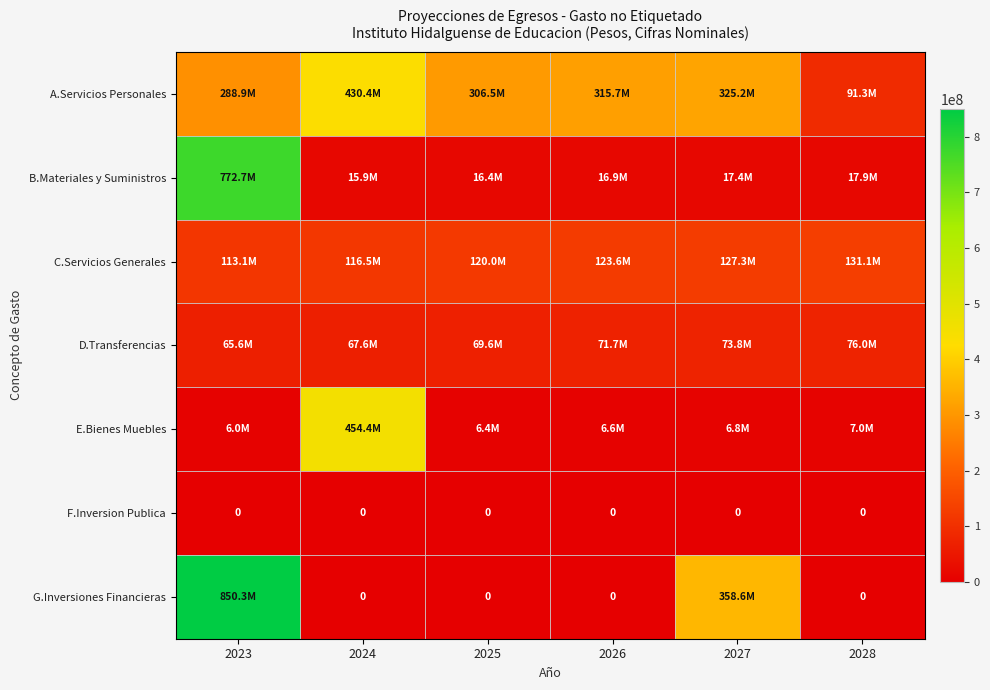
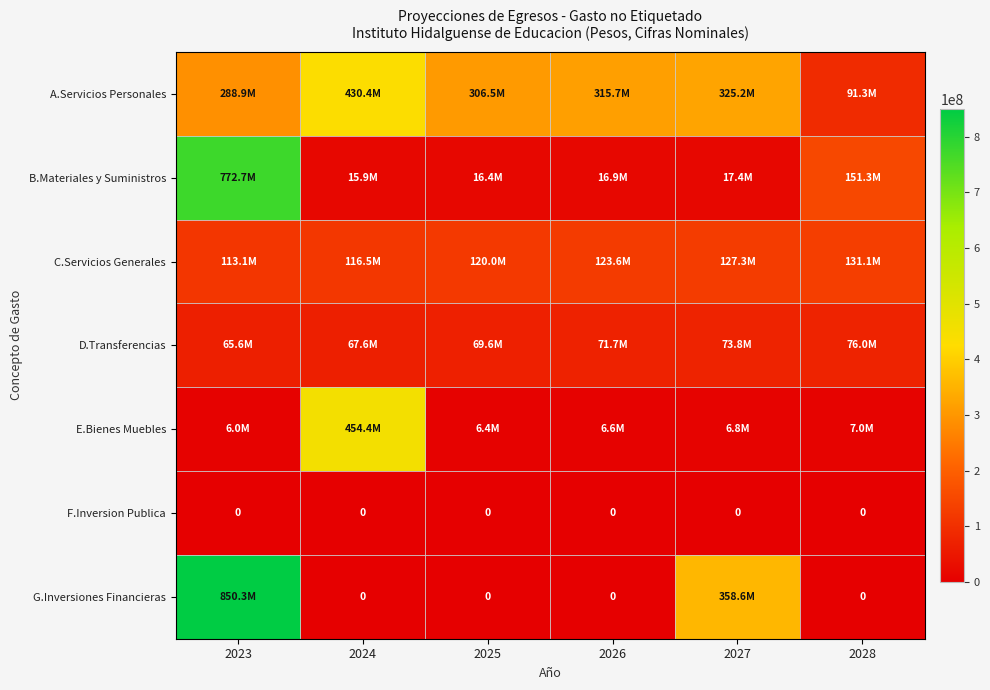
  {
    "A.Servicios Personales": {
      "2023": "288.9M",
      "2024": "430.4M",
      "2025": "306.5M",
      "2026": "315.7M",
      "2027": "325.2M",
      "2028": "91.3M"
    },
    "B.Materiales y Suministros": {
      "2023": "772.7M",
      "2024": "15.9M",
      "2025": "16.4M",
      "2026": "16.9M",
      "2027": "17.4M",
-     "2028": "17.9M"
+     "2028": "151.3M"
    },
    "C.Servicios Generales": {
      "2023": "113.1M",
      "2024": "116.5M",
      "2025": "120.0M",
      "2026": "123.6M",
      "2027": "127.3M",
      "2028": "131.1M"
    },
    "D.Transferencias": {
      "2023": "65.6M",
      "2024": "67.6M",
      "2025": "69.6M",
      "2026": "71.7M",
      "2027": "73.8M",
      "2028": "76.0M"
    },
    "E.Bienes Muebles": {
      "2023": "6.0M",
      "2024": "454.4M",
      "2025": "6.4M",
      "2026": "6.6M",
      "2027": "6.8M",
      "2028": "7.0M"
    },
    "F.Inversion Publica": {
      "2023": "0",
      "2024": "0",
      "2025": "0",
      "2026": "0",
      "2027": "0",
      "2028": "0"
    },
    "G.Inversiones Financieras": {
      "2023": "850.3M",
      "2024": "0",
      "2025": "0",
      "2026": "0",
      "2027": "358.6M",
      "2028": "0"
    }
  }
